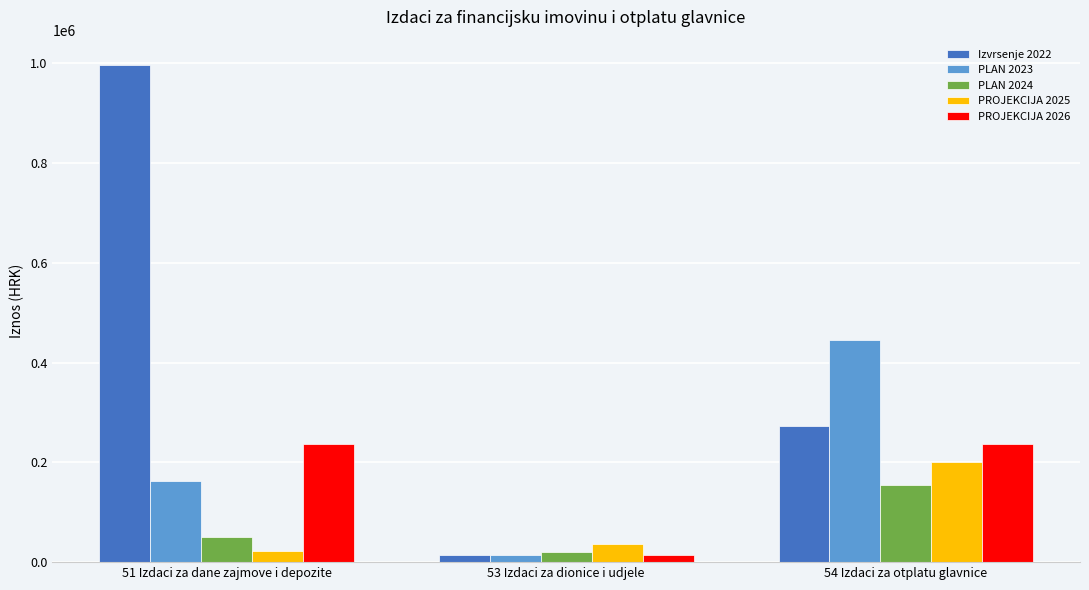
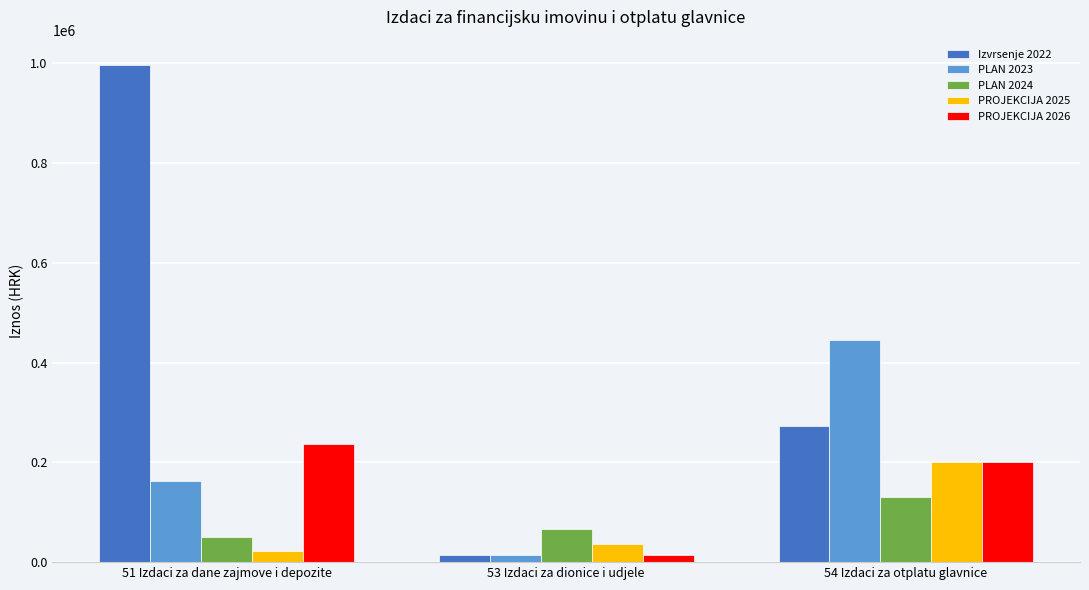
  {
    "PLAN 2024": {
      "51 Izdaci za dane zajmove i depozite": 50000,
-     "53 Izdaci za dionice i udjele": 20000,
-     "54 Izdaci za otplatu glavnice": 150000
+     "53 Izdaci za dionice i udjele": 70000,
+     "54 Izdaci za otplatu glavnice": 130000
    },
    "PROJEKCIJA 2025": {
      "51 Izdaci za dane zajmove i depozite": 20000,
      "53 Izdaci za dionice i udjele": 40000,
      "54 Izdaci za otplatu glavnice": 200000
    },
    "PROJEKCIJA 2026": {
      "51 Izdaci za dane zajmove i depozite": 240000,
      "53 Izdaci za dionice i udjele": 20000,
-     "54 Izdaci za otplatu glavnice": 240000
+     "54 Izdaci za otplatu glavnice": 200000
    }
  }
